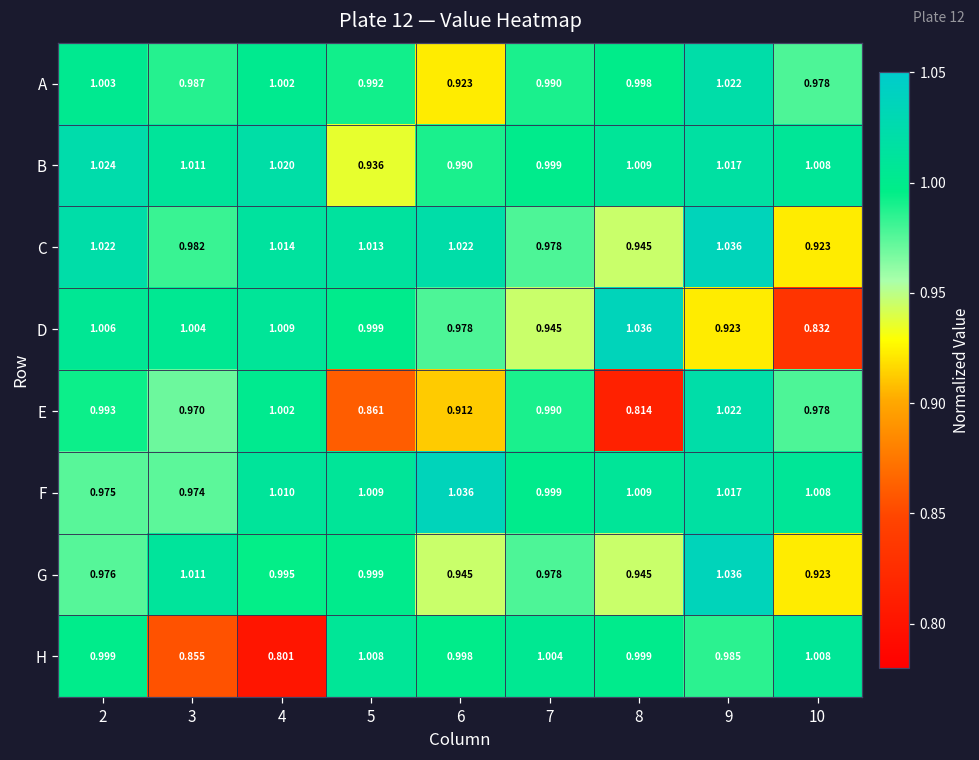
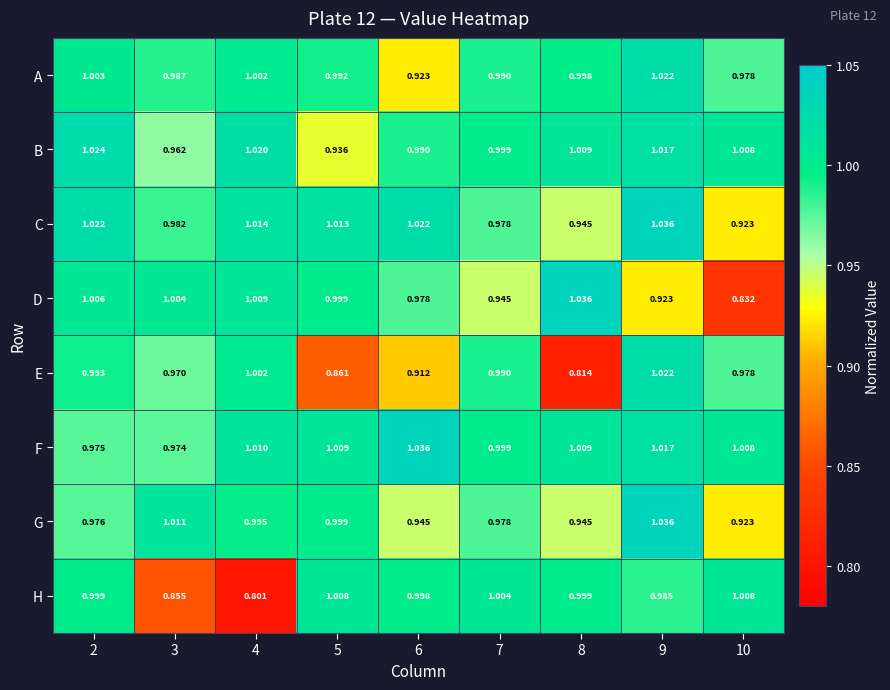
  {
    "A": {
      "2": 1.003,
      "3": 0.987,
      "4": 1.002,
      "5": 0.992,
      "6": 0.923,
      "7": 0.990,
      "8": 0.998,
      "9": 1.022,
      "10": 0.978
    },
    "B": {
      "2": 1.024,
-     "3": 1.011,
+     "3": 0.962,
      "4": 1.020,
      "5": 0.936,
      "6": 0.990,
      "7": 0.999,
      "8": 1.009,
      "9": 1.017,
      "10": 1.008
    },
    "C": {
      "2": 1.022,
      "3": 0.982,
      "4": 1.014,
      "5": 1.013,
      "6": 1.022,
      "7": 0.978,
      "8": 0.945,
      "9": 1.036,
      "10": 0.923
    },
    "D": {
      "2": 1.006,
      "3": 1.004,
      "4": 1.009,
      "5": 0.999,
      "6": 0.978,
      "7": 0.945,
      "8": 1.036,
      "9": 0.923,
      "10": 0.832
    },
    "E": {
      "2": 0.993,
      "3": 0.970,
      "4": 1.002,
      "5": 0.861,
      "6": 0.912,
      "7": 0.990,
      "8": 0.814,
      "9": 1.022,
      "10": 0.978
    },
    "F": {
      "2": 0.975,
      "3": 0.974,
      "4": 1.010,
      "5": 1.009,
      "6": 1.036,
      "7": 0.999,
      "8": 1.009,
      "9": 1.017,
      "10": 1.008
    },
    "G": {
      "2": 0.976,
      "3": 1.011,
      "4": 0.995,
      "5": 0.999,
      "6": 0.945,
      "7": 0.978,
      "8": 0.945,
      "9": 1.036,
      "10": 0.923
    },
    "H": {
      "2": 0.999,
      "3": 0.855,
      "4": 0.801,
      "5": 1.008,
      "6": 0.998,
      "7": 1.004,
      "8": 0.999,
      "9": 0.985,
      "10": 1.008
    }
  }
